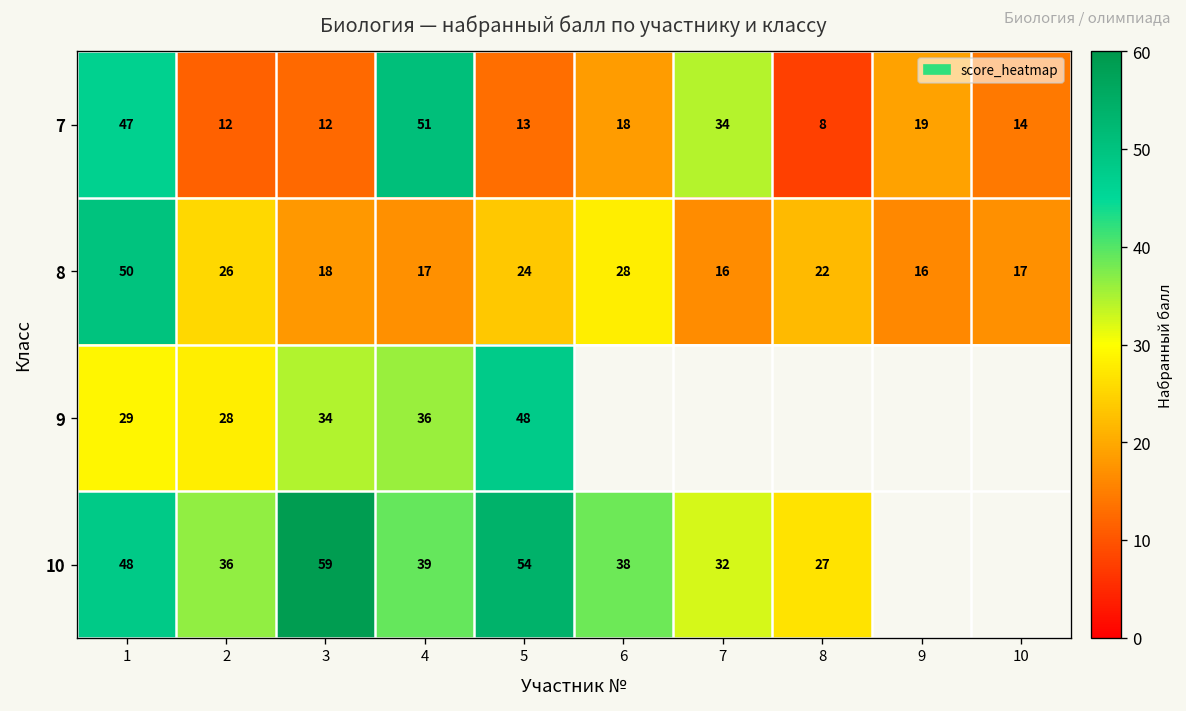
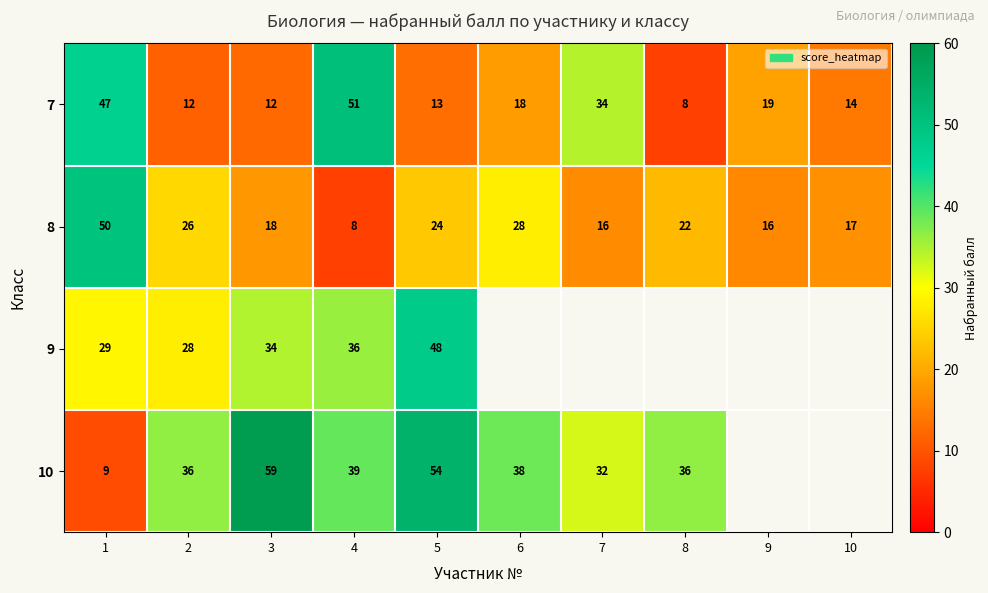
  {
    "7": {
      "1": 47,
      "2": 12,
      "3": 12,
      "4": 51,
      "5": 13,
      "6": 18,
      "7": 34,
      "8": 8,
      "9": 19,
      "10": 14
    },
    "8": {
      "1": 50,
      "2": 26,
      "3": 18,
-     "4": 17,
+     "4": 8,
      "5": 24,
      "6": 28,
      "7": 16,
      "8": 22,
      "9": 16,
      "10": 17
    },
    "9": {
      "1": 29,
      "2": 28,
      "3": 34,
      "4": 36,
      "5": 48
    },
    "10": {
-     "1": 48,
+     "1": 9,
      "2": 36,
      "3": 59,
      "4": 39,
      "5": 54,
      "6": 38,
      "7": 32,
-     "8": 27
+     "8": 36
    }
  }
